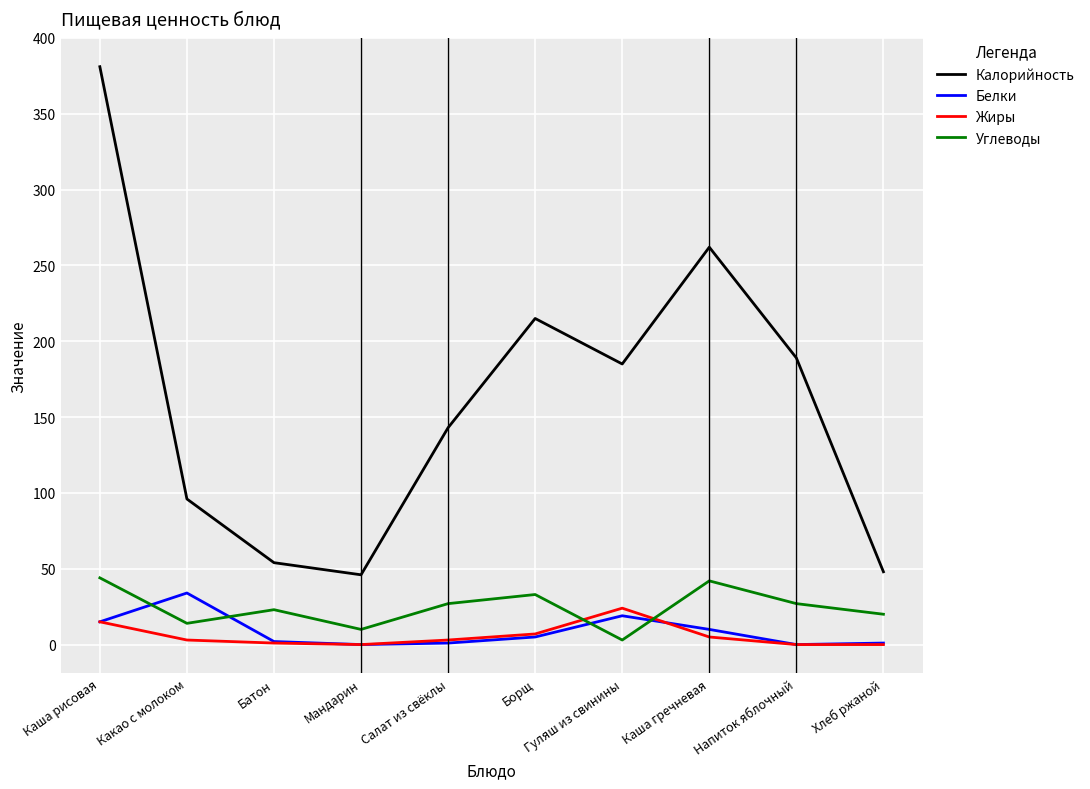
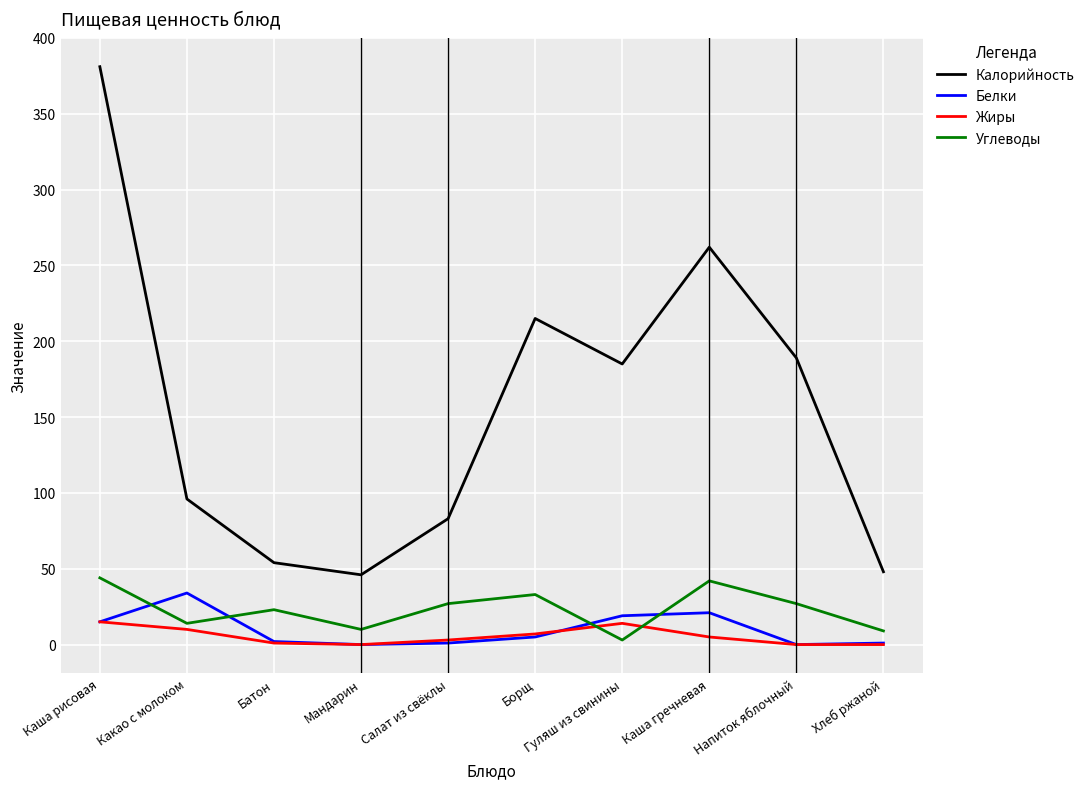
  {
    "Калорийность": {
      "Каша рисовая": 381,
      "Какао с молоком": 96,
      "Батон": 54,
      "Мандарин": 46,
-     "Салат из свёклы": 143,
+     "Салат из свёклы": 83,
      "Борщ": 215,
      "Гуляш из свинины": 185,
      "Каша гречневая": 262,
      "Напиток яблочный": 189,
      "Хлеб ржаной": 48
    },
    "Белки": {
      "Какао с молоком": 34,
      "Салат из свёклы": 1,
      "Борщ": 5,
      "Гуляш из свинины": 19,
-     "Каша гречневая": 10
+     "Каша гречневая": 21
    },
    "Жиры": {
-     "Какао с молоком": 3,
+     "Какао с молоком": 10,
      "Салат из свёклы": 3,
      "Борщ": 7,
-     "Гуляш из свинины": 24,
+     "Гуляш из свинины": 14,
      "Каша гречневая": 5
    },
    "Углеводы": {
      "Каша рисовая": 44,
      "Какао с молоком": 14,
      "Батон": 23,
      "Мандарин": 10,
      "Салат из свёклы": 27,
      "Борщ": 33,
      "Гуляш из свинины": 3,
      "Каша гречневая": 42,
      "Напиток яблочный": 27,
-     "Хлеб ржаной": 20
+     "Хлеб ржаной": 9
    }
  }
